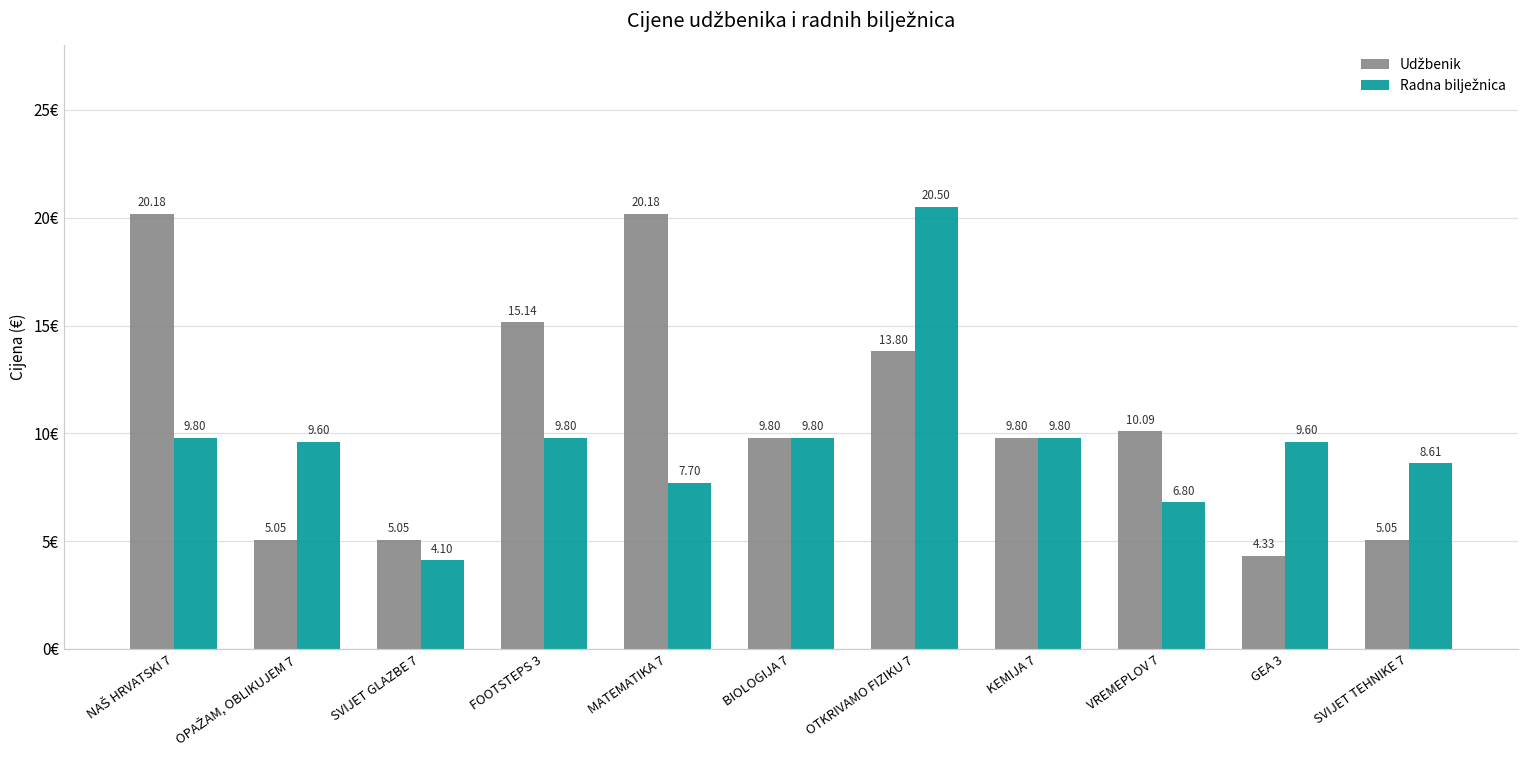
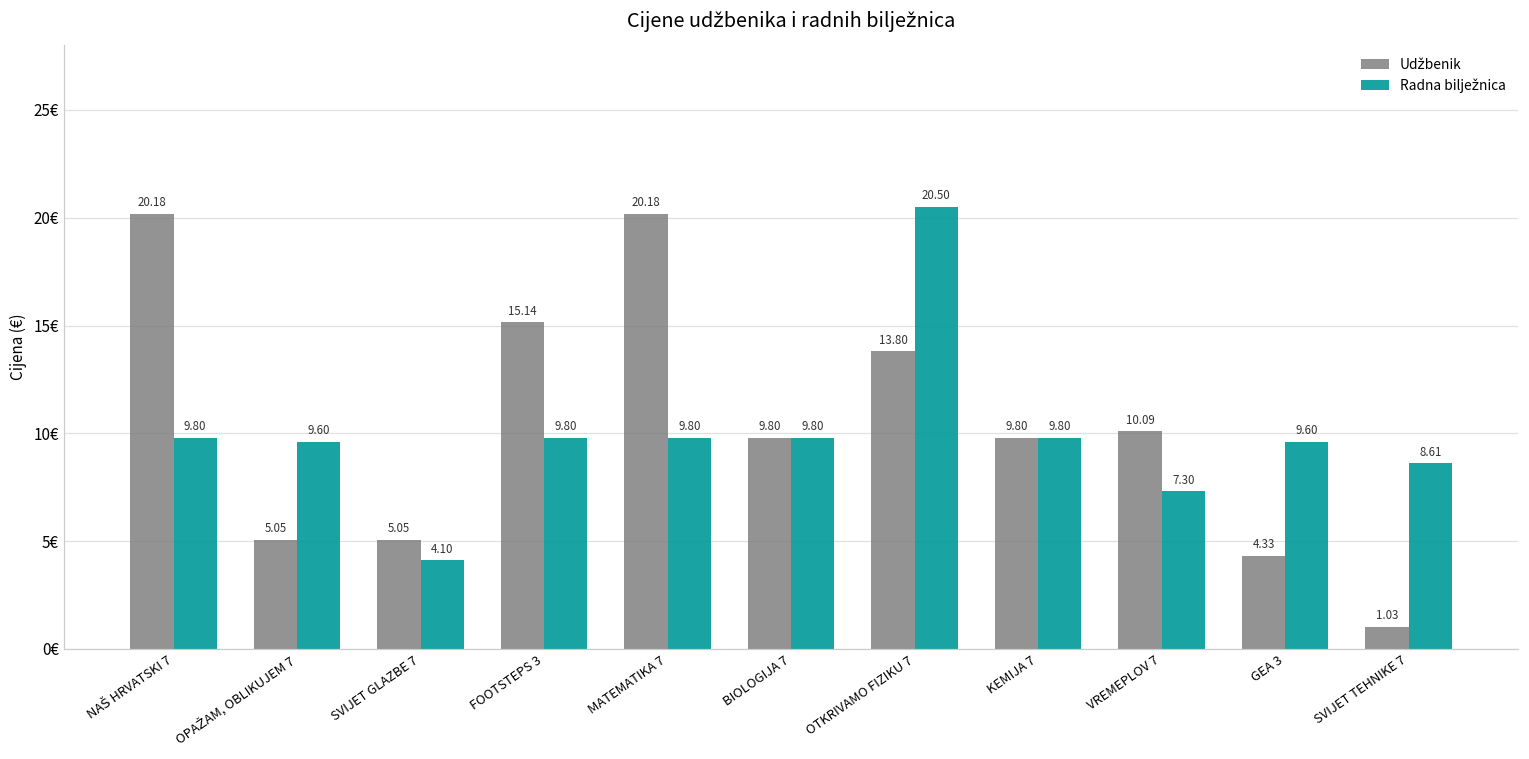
  {
    "Udžbenik": {
      "NAŠ HRVATSKI 7": 20.18,
      "OPAŽAM, OBLIKUJEM 7": 5.05,
      "SVIJET GLAZBE 7": 5.05,
      "FOOTSTEPS 3": 15.14,
      "MATEMATIKA 7": 20.18,
      "BIOLOGIJA 7": 9.80,
      "OTKRIVAMO FIZIKU 7": 13.80,
      "KEMIJA 7": 9.80,
      "VREMEPLOV 7": 10.09,
      "GEA 3": 4.33,
-     "SVIJET TEHNIKE 7": 5.05
+     "SVIJET TEHNIKE 7": 1.03
    },
    "Radna bilježnica": {
      "NAŠ HRVATSKI 7": 9.80,
      "OPAŽAM, OBLIKUJEM 7": 9.60,
      "SVIJET GLAZBE 7": 4.10,
      "FOOTSTEPS 3": 9.80,
-     "MATEMATIKA 7": 7.70,
+     "MATEMATIKA 7": 9.80,
      "BIOLOGIJA 7": 9.80,
      "OTKRIVAMO FIZIKU 7": 20.50,
      "KEMIJA 7": 9.80,
-     "VREMEPLOV 7": 6.80,
+     "VREMEPLOV 7": 7.30,
      "GEA 3": 9.60,
      "SVIJET TEHNIKE 7": 8.61
    }
  }
